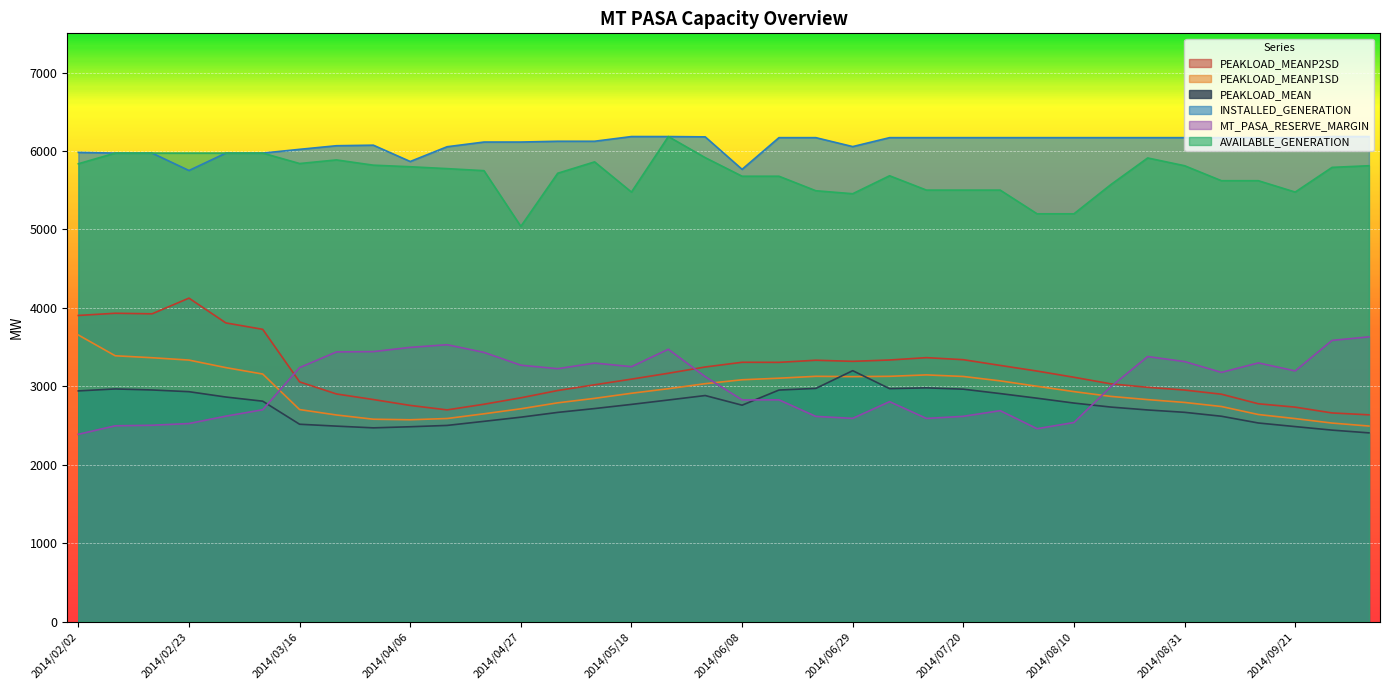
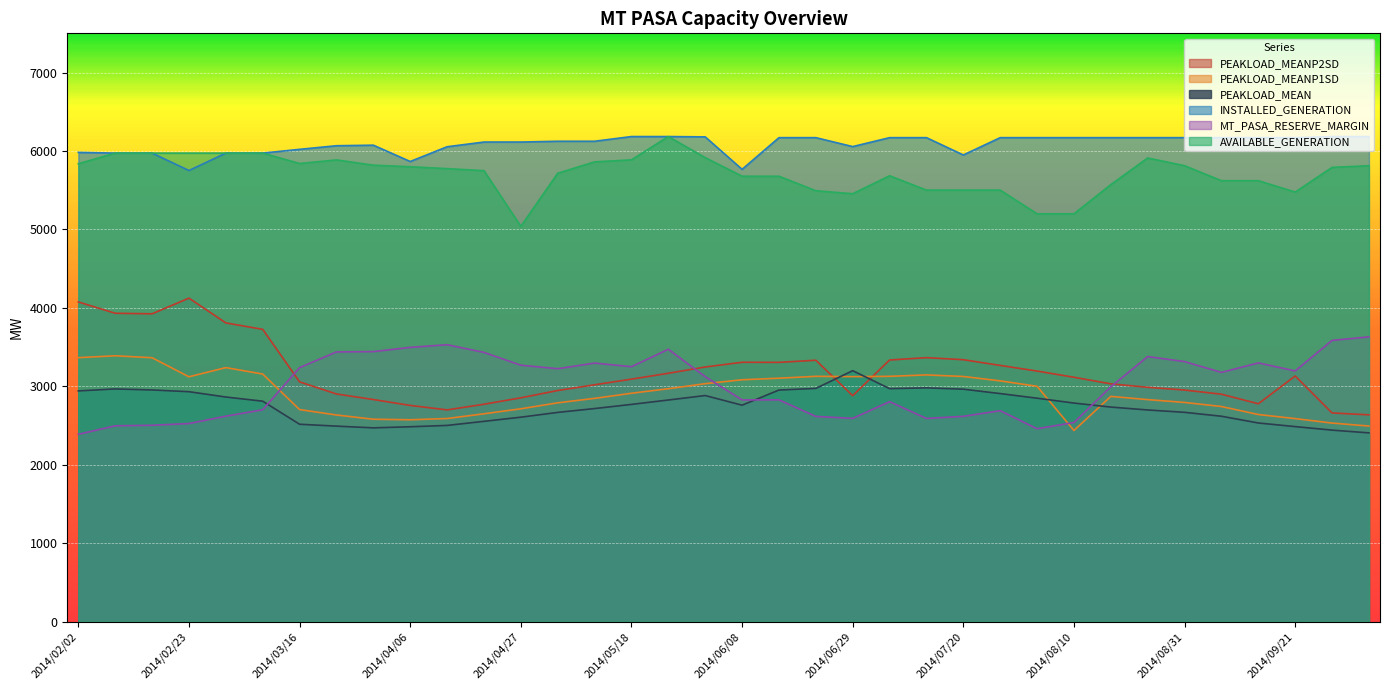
  {
    "PEAKLOAD_MEANP2SD": {
-     "2014/02/02": 3900,
+     "2014/02/02": 4100,
      "2014/02/23": 4100,
      "2014/03/16": 3100,
      "2014/04/06": 2800,
      "2014/04/27": 2900,
      "2014/05/18": 3100,
      "2014/06/08": 3300,
-     "2014/06/29": 3300,
+     "2014/06/29": 2900,
      "2014/07/20": 3300,
      "2014/08/10": 3100,
      "2014/08/31": 3000,
-     "2014/09/21": 2700
+     "2014/09/21": 3100
    },
    "PEAKLOAD_MEANP1SD": {
-     "2014/02/02": 3700,
-     "2014/02/23": 3300,
+     "2014/02/02": 3400,
+     "2014/02/23": 3100,
      "2014/03/16": 2700,
      "2014/04/06": 2600,
      "2014/04/27": 2700,
      "2014/05/18": 2900,
      "2014/06/08": 3100,
      "2014/06/29": 3100,
      "2014/07/20": 3100,
-     "2014/08/10": 2900,
+     "2014/08/10": 2400,
      "2014/08/31": 2800,
      "2014/09/21": 2600
    },
    "PEAKLOAD_MEAN": {
      "2014/02/02": 2900,
      "2014/02/23": 2900,
      "2014/03/16": 2500,
      "2014/04/06": 2500,
      "2014/04/27": 2600,
      "2014/05/18": 2800,
      "2014/06/08": 2800,
      "2014/06/29": 3200,
      "2014/07/20": 3000,
      "2014/08/10": 2800,
      "2014/08/31": 2700,
      "2014/09/21": 2500
    },
    "INSTALLED_GENERATION": {
      "2014/02/02": 6000,
      "2014/02/23": 5800,
      "2014/03/16": 6000,
      "2014/04/06": 5900,
      "2014/04/27": 6100,
      "2014/05/18": 6200,
      "2014/06/08": 5800,
      "2014/06/29": 6100,
-     "2014/07/20": 6200,
+     "2014/07/20": 5900,
      "2014/08/10": 6200
    },
    "MT_PASA_RESERVE_MARGIN": {
      "2014/02/02": 2400,
      "2014/02/23": 2500,
      "2014/03/16": 3200,
      "2014/04/06": 3500,
      "2014/04/27": 3300,
      "2014/05/18": 3300,
      "2014/06/08": 2800,
      "2014/06/29": 2600,
      "2014/07/20": 2600,
      "2014/08/10": 2500,
      "2014/08/31": 3300,
      "2014/09/21": 3200
    },
    "AVAILABLE_GENERATION": {
      "2014/02/02": 5800,
      "2014/02/23": 6000,
      "2014/03/16": 5800,
      "2014/04/06": 5800,
      "2014/04/27": 5000,
-     "2014/05/18": 5500,
+     "2014/05/18": 5900,
      "2014/06/08": 5700,
      "2014/06/29": 5500,
      "2014/07/20": 5500,
      "2014/08/10": 5200,
      "2014/08/31": 5800,
      "2014/09/21": 5500
    }
  }
